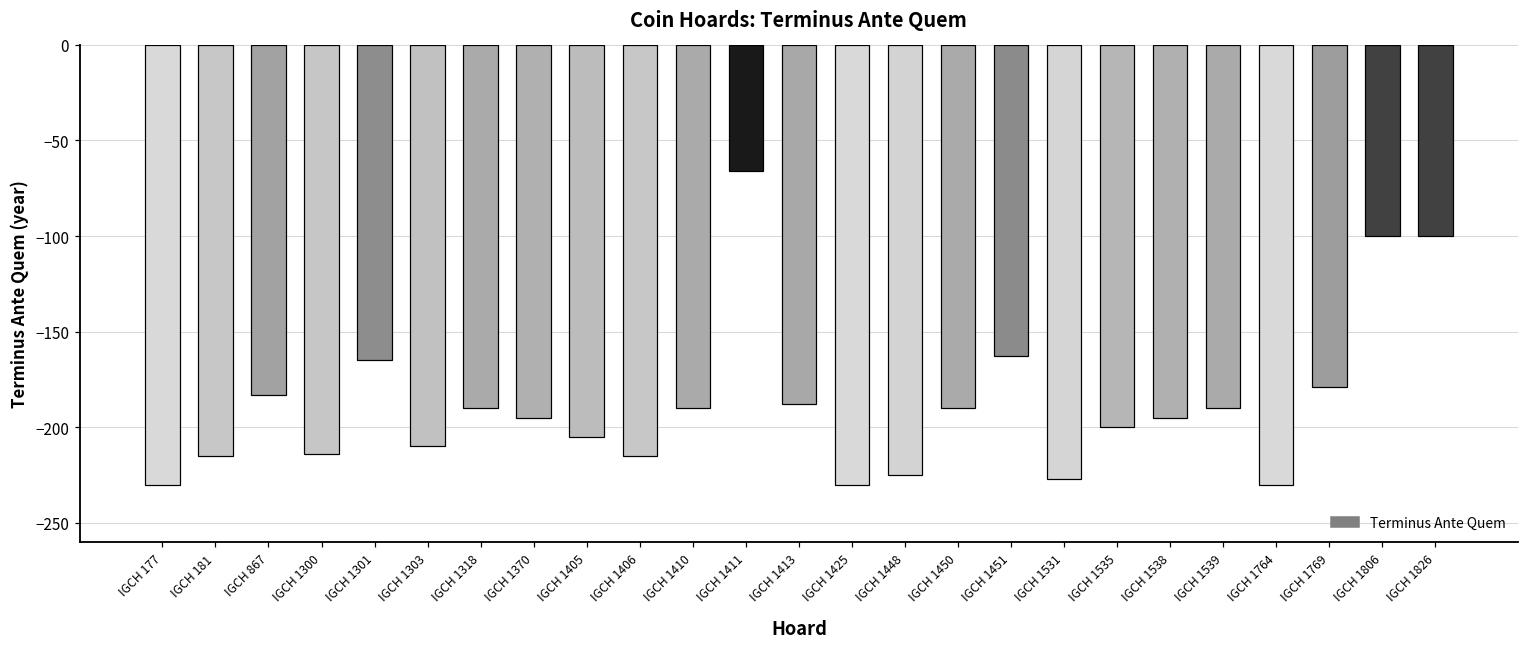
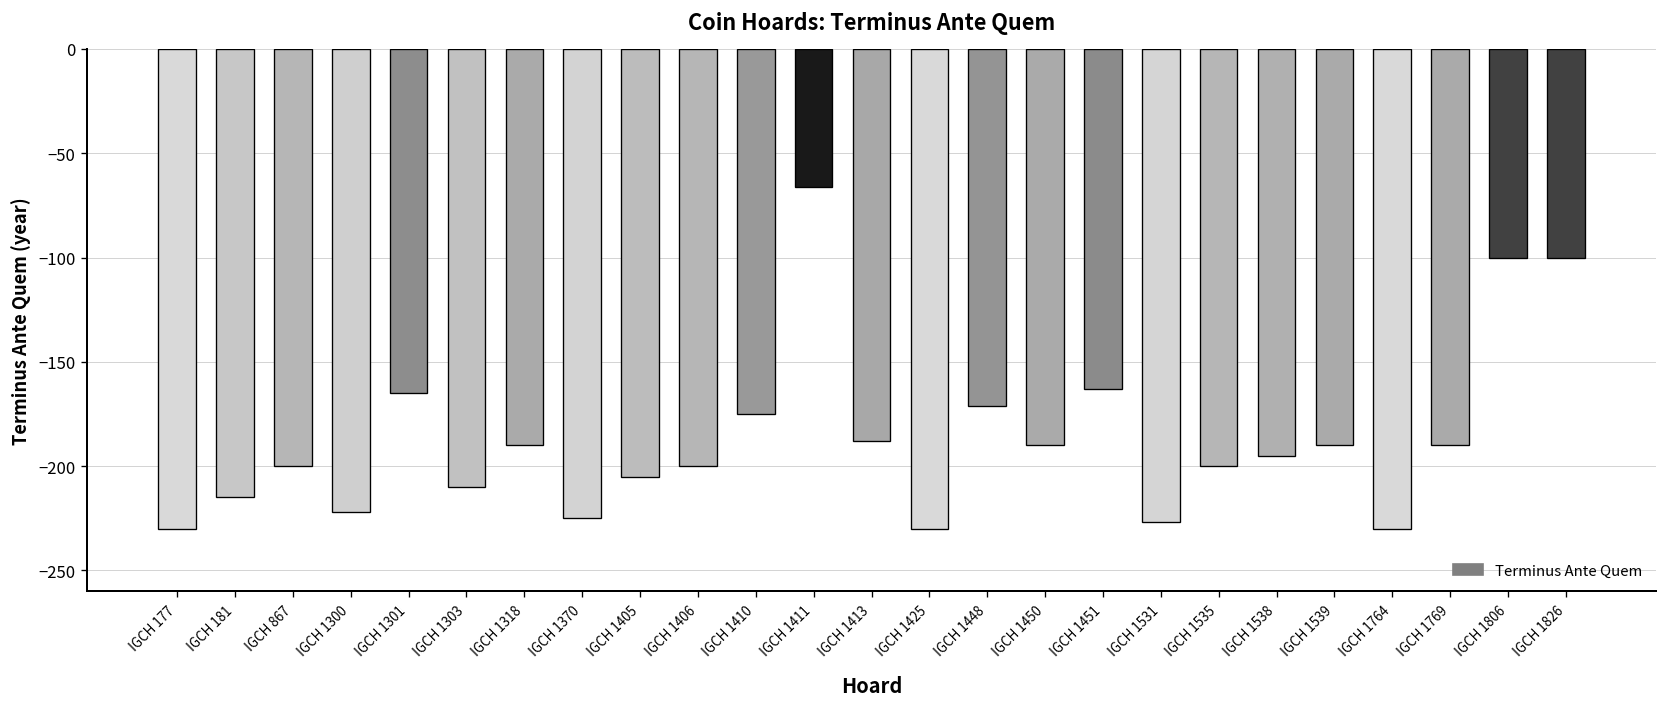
  {
    "IGCH 177": -230,
    "IGCH 181": -215,
-   "IGCH 867": -183,
-   "IGCH 1300": -214,
+   "IGCH 867": -200,
+   "IGCH 1300": -222,
    "IGCH 1301": -165,
    "IGCH 1303": -210,
    "IGCH 1318": -190,
-   "IGCH 1370": -195,
+   "IGCH 1370": -225,
    "IGCH 1405": -205,
-   "IGCH 1406": -215,
-   "IGCH 1410": -190,
+   "IGCH 1406": -200,
+   "IGCH 1410": -175,
    "IGCH 1411": -66,
    "IGCH 1413": -188,
    "IGCH 1425": -230,
-   "IGCH 1448": -225,
+   "IGCH 1448": -171,
    "IGCH 1450": -190,
    "IGCH 1451": -163,
    "IGCH 1531": -227,
    "IGCH 1535": -200,
    "IGCH 1538": -195,
    "IGCH 1539": -190,
    "IGCH 1764": -230,
-   "IGCH 1769": -179,
+   "IGCH 1769": -190,
    "IGCH 1806": -100,
    "IGCH 1826": -100
  }
